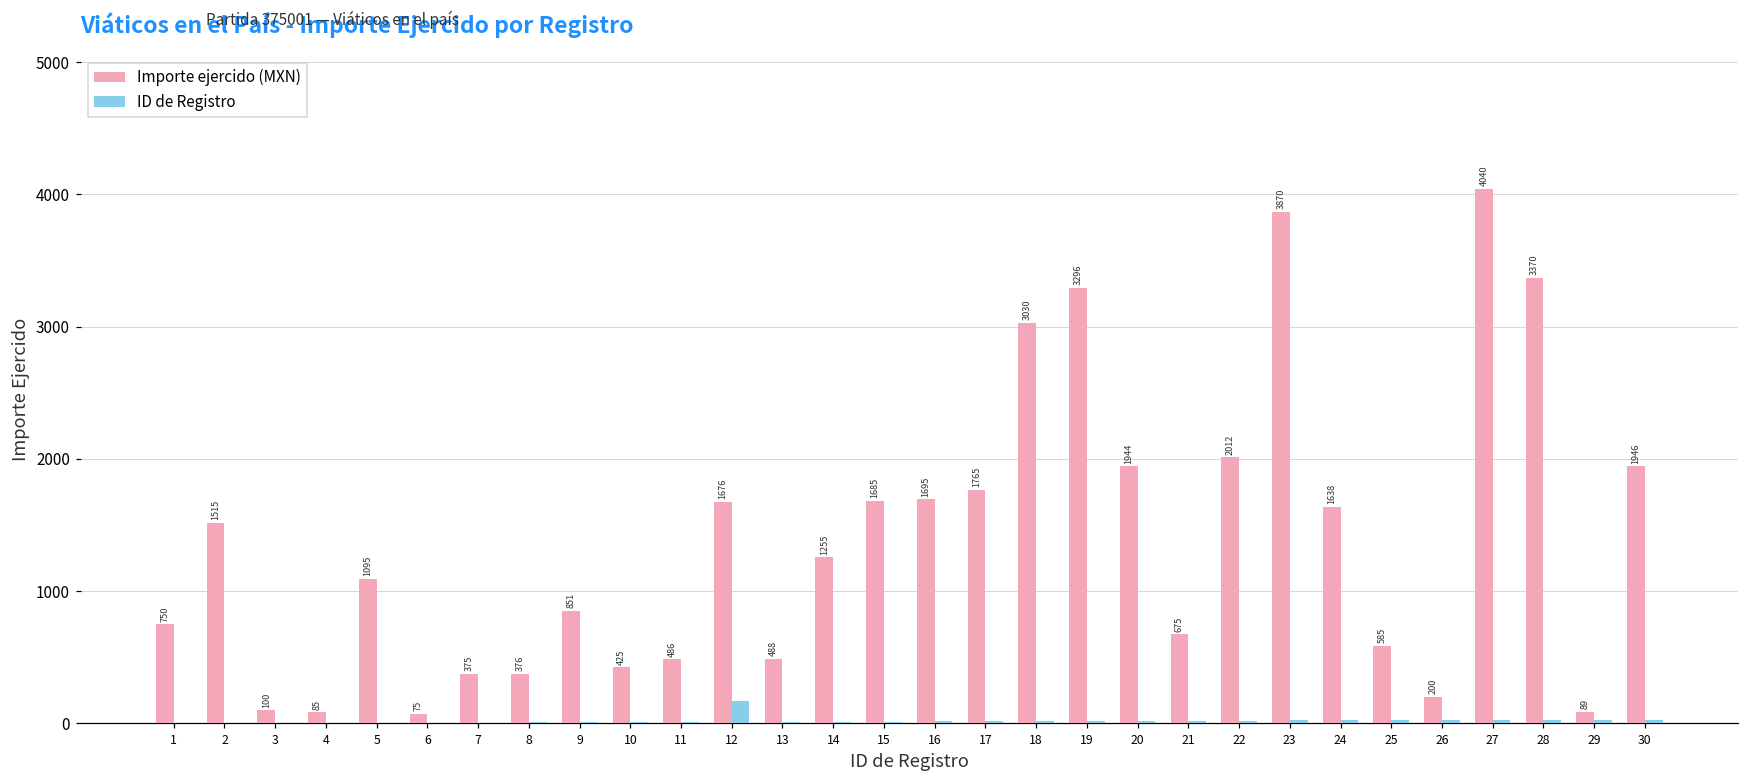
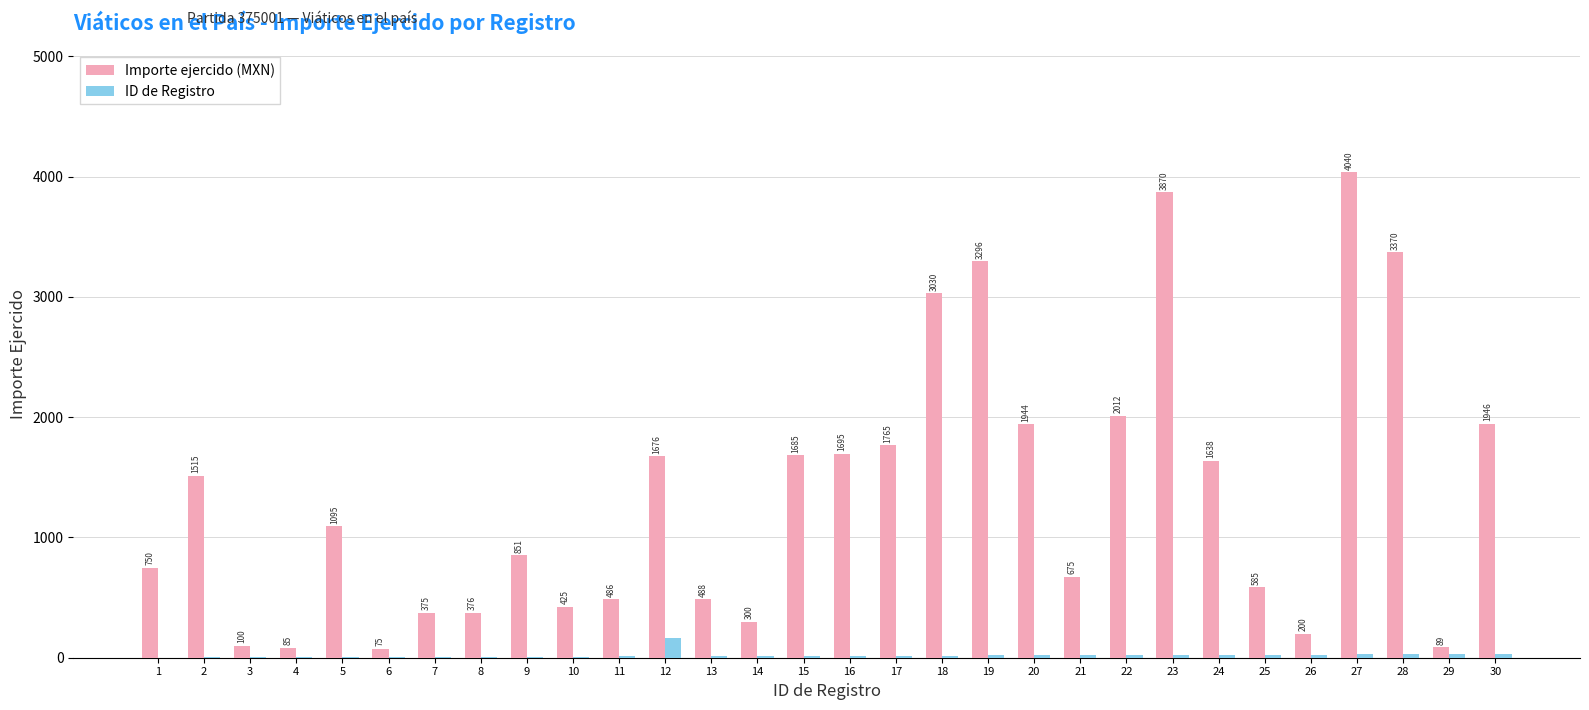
  {
    "Importe ejercido (MXN)": {
      "1": 750,
      "2": 1515,
      "3": 100,
      "4": 85,
      "5": 1095,
      "6": 75,
      "7": 375,
      "8": 376,
      "9": 851,
      "10": 425,
      "11": 486,
      "12": 1676,
      "13": 488,
-     "14": 1255,
+     "14": 300,
      "15": 1685,
      "16": 1695,
      "17": 1765,
      "18": 3030,
      "19": 3296,
      "20": 1944,
      "21": 675,
      "22": 2012,
      "23": 3870,
      "24": 1638,
      "25": 585,
      "26": 200,
      "27": 4040,
      "28": 3370,
      "29": 89,
      "30": 1946
    },
    "ID de Registro": {
      "12": 170,
      "21": 20,
      "22": 20,
      "23": 20,
      "24": 20,
      "25": 30,
      "26": 30,
      "27": 30,
      "28": 30,
      "29": 30,
      "30": 30
    }
  }
